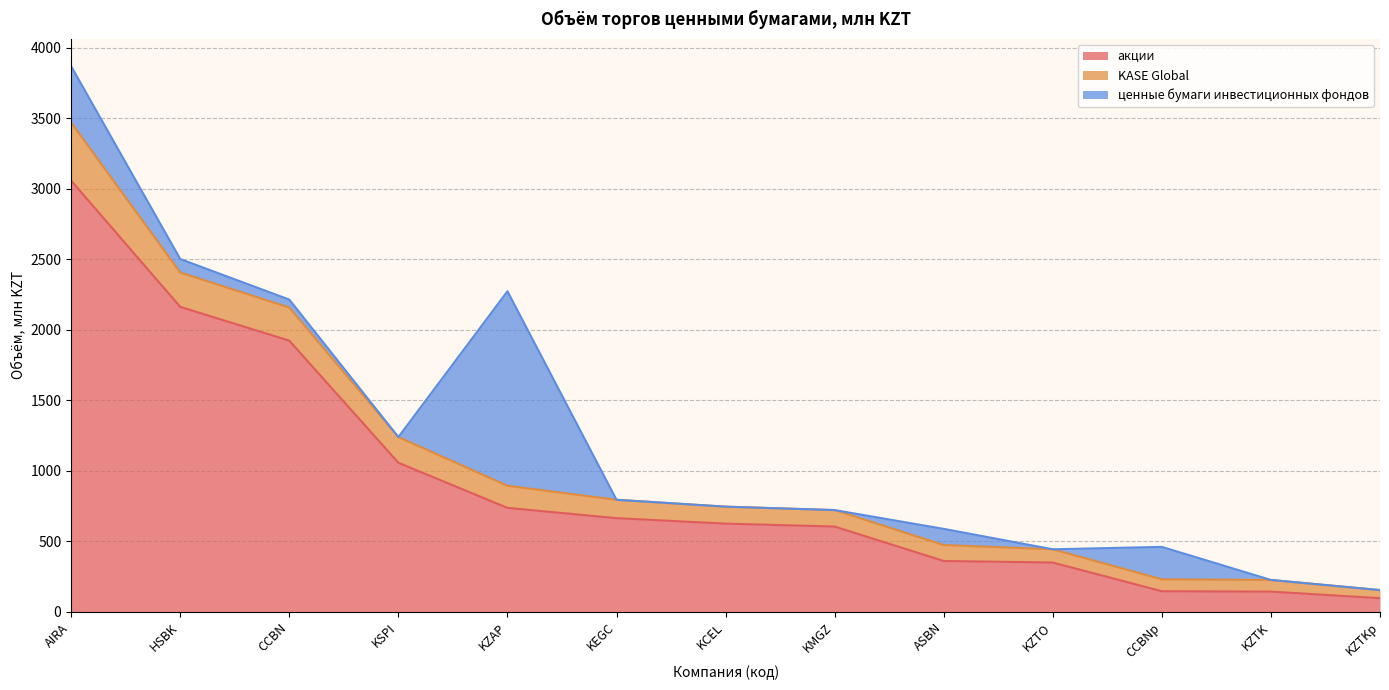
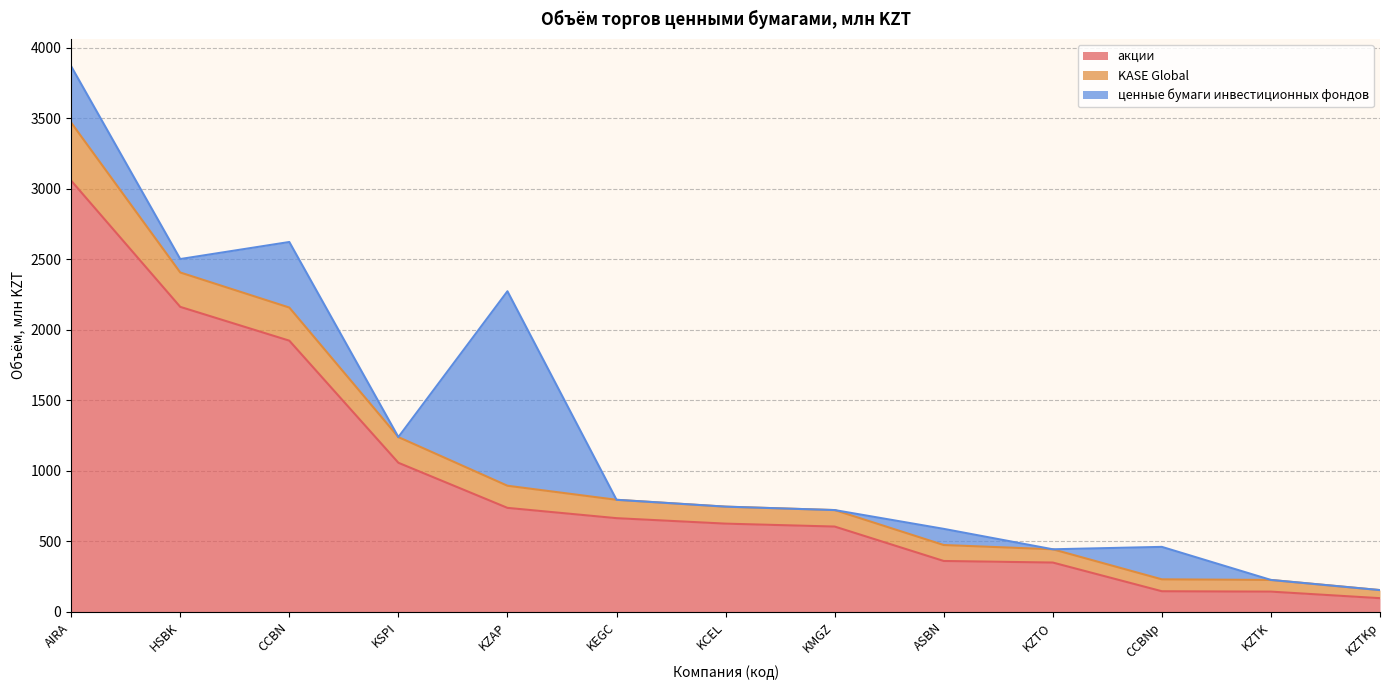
  {
    "ценные бумаги инвестиционных фондов": {
      "AIRA": 400,
      "HSBK": 100,
-     "CCBN": 60,
+     "CCBN": 460,
      "KZAP": 1380,
      "ASBN": 110,
      "CCBNp": 230
    }
  }
